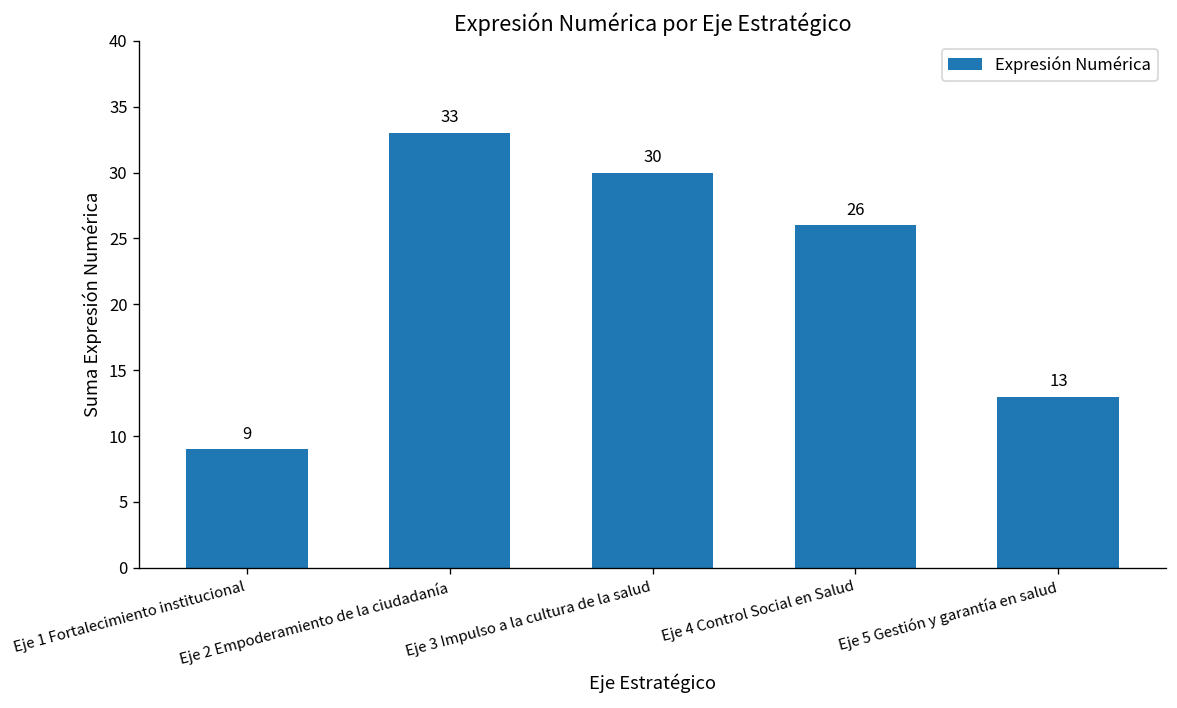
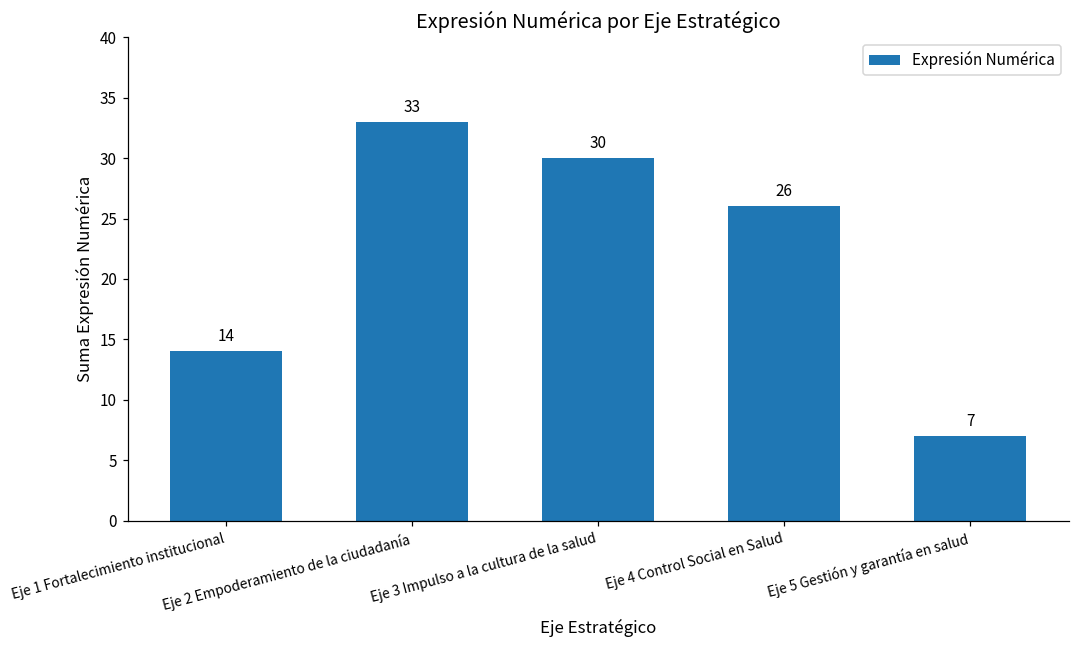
  {
-   "Eje 1 Fortalecimiento institucional": 9,
+   "Eje 1 Fortalecimiento institucional": 14,
    "Eje 2 Empoderamiento de la ciudadanía": 33,
    "Eje 3 Impulso a la cultura de la salud": 30,
    "Eje 4 Control Social en Salud": 26,
-   "Eje 5 Gestión y garantía en salud": 13
+   "Eje 5 Gestión y garantía en salud": 7
  }
